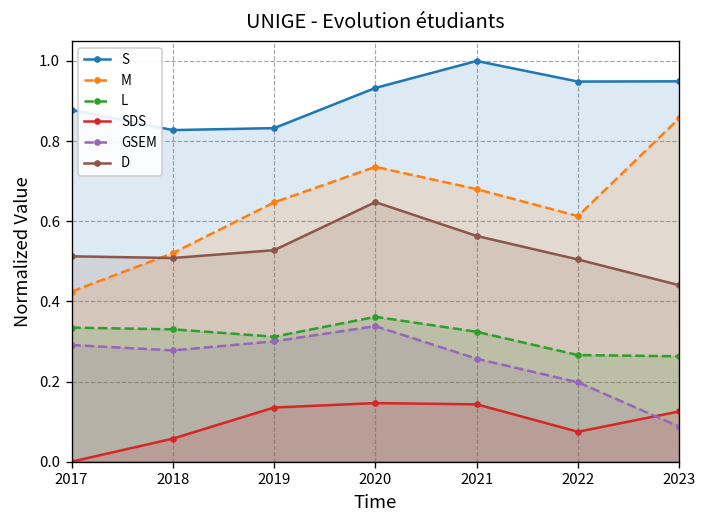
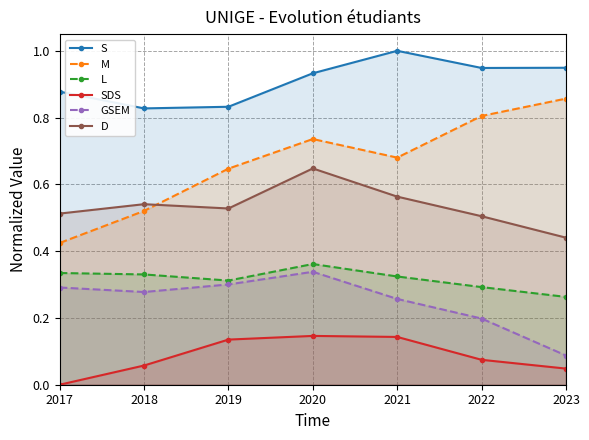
  {
    "S": {
      "2017": 0.88,
      "2018": 0.83,
      "2019": 0.83,
      "2020": 0.93,
      "2021": 1.00,
      "2022": 0.95,
      "2023": 0.95
    },
    "M": {
      "2017": 0.42,
      "2018": 0.52,
      "2019": 0.65,
      "2020": 0.74,
      "2021": 0.68,
-     "2022": 0.61,
+     "2022": 0.80,
      "2023": 0.86
    },
    "L": {
      "2017": 0.33,
      "2018": 0.33,
      "2019": 0.31,
      "2020": 0.36,
      "2021": 0.32,
-     "2022": 0.27,
+     "2022": 0.29,
      "2023": 0.26
    },
    "SDS": {
      "2017": 0.00,
      "2018": 0.06,
      "2019": 0.14,
      "2020": 0.15,
      "2021": 0.14,
      "2022": 0.07,
-     "2023": 0.13
+     "2023": 0.05
    },
    "GSEM": {
      "2017": 0.29,
      "2018": 0.28,
      "2019": 0.30,
      "2020": 0.34,
      "2021": 0.26,
      "2022": 0.20,
      "2023": 0.09
    },
    "D": {
      "2017": 0.51,
-     "2018": 0.51,
+     "2018": 0.54,
      "2019": 0.53,
      "2020": 0.65,
      "2021": 0.56,
      "2022": 0.50,
      "2023": 0.44
    }
  }
